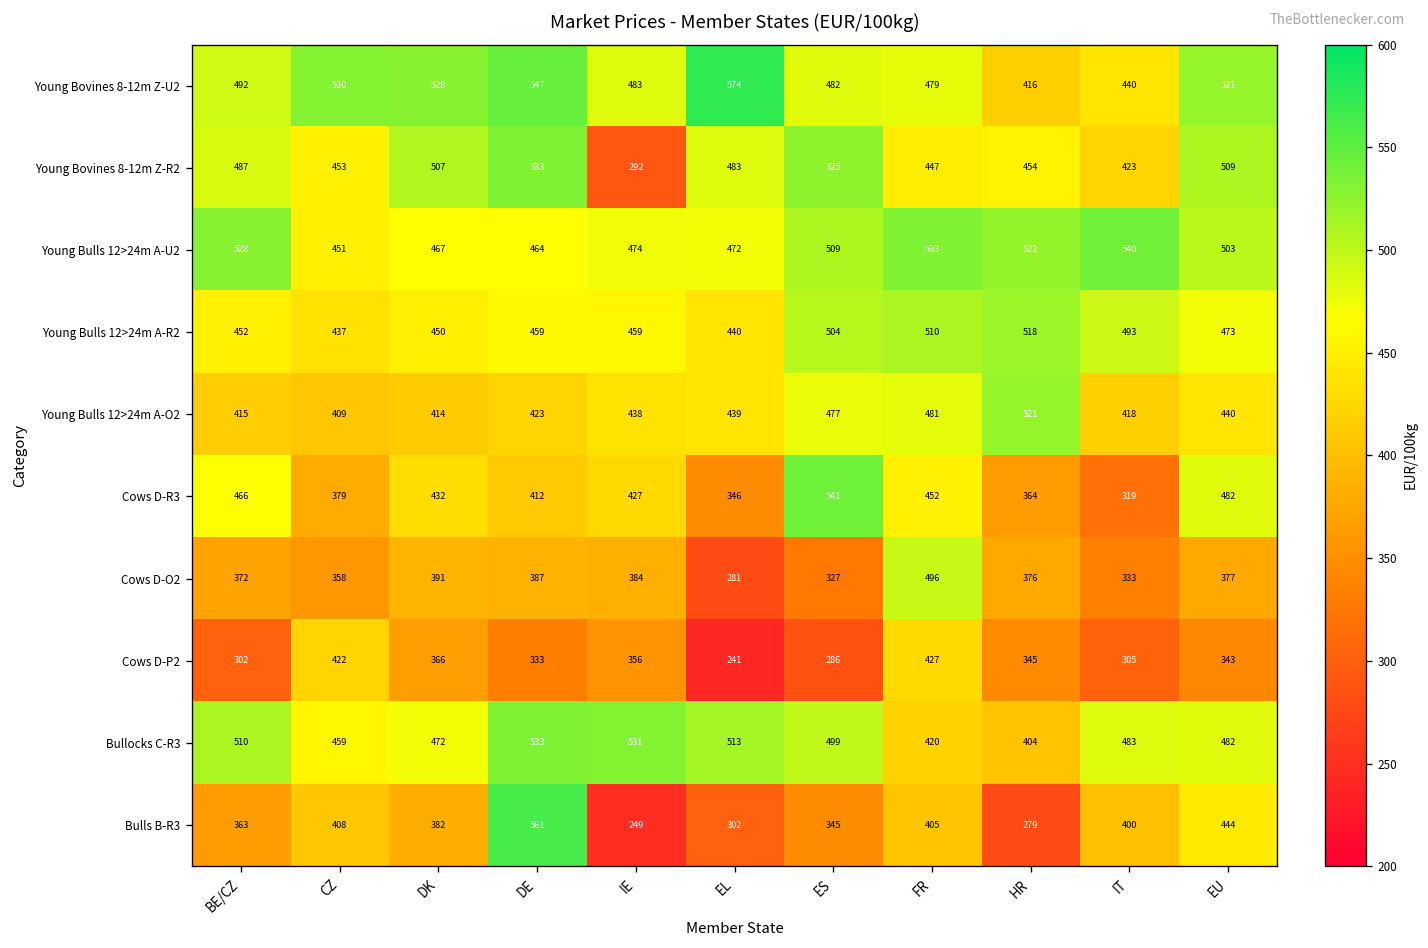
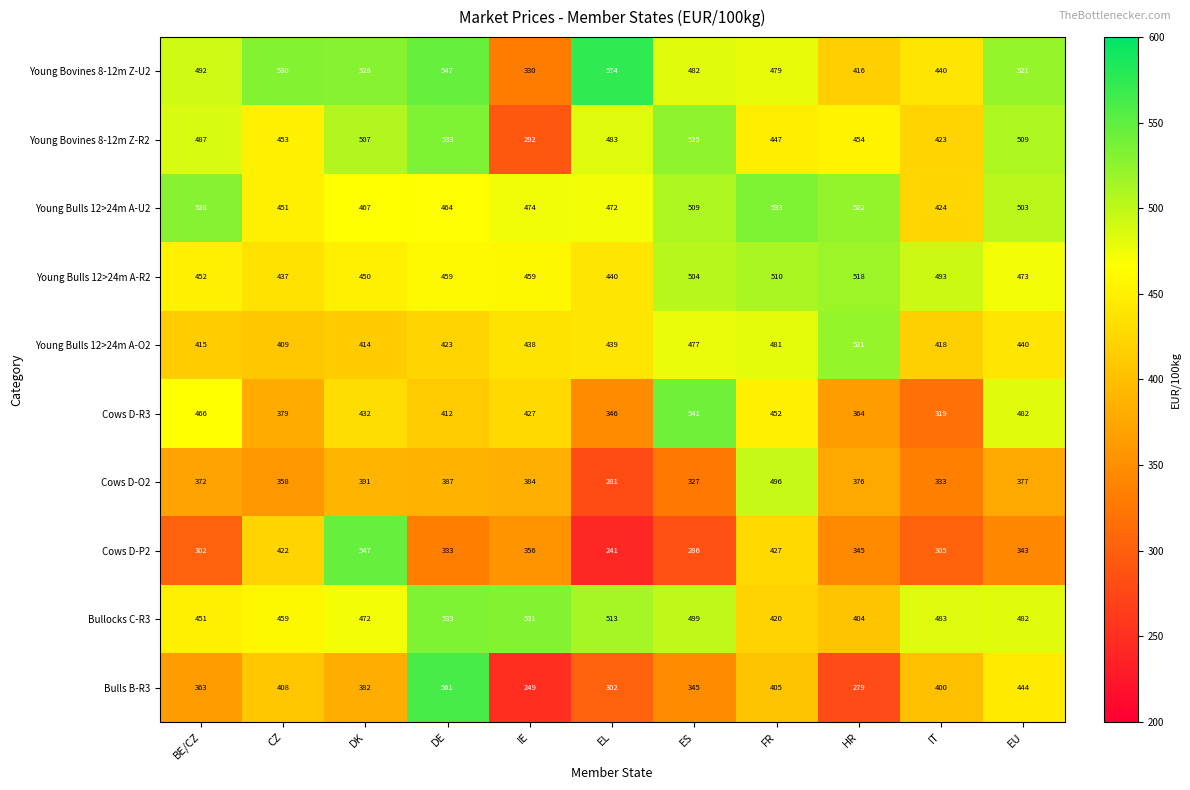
  {
    "Young Bovines 8-12m Z-U2": {
      "BE/CZ": 492,
      "CZ": 530,
      "DK": 528,
      "DE": 547,
-     "IE": 483,
+     "IE": 330,
      "EL": 574,
      "ES": 482,
      "FR": 479,
      "HR": 416,
      "IT": 440,
      "EU": 521
    },
    "Young Bovines 8-12m Z-R2": {
      "BE/CZ": 487,
      "CZ": 453,
      "DK": 507,
      "DE": 533,
      "IE": 292,
      "EL": 483,
      "ES": 525,
      "FR": 447,
      "HR": 454,
      "IT": 423,
      "EU": 509
    },
    "Young Bulls 12>24m A-U2": {
      "BE/CZ": 528,
      "CZ": 451,
      "DK": 467,
      "DE": 464,
      "IE": 474,
      "EL": 472,
      "ES": 509,
      "FR": 533,
      "HR": 522,
-     "IT": 540,
+     "IT": 424,
      "EU": 503
    },
    "Young Bulls 12>24m A-R2": {
      "BE/CZ": 452,
      "CZ": 437,
      "DK": 450,
      "DE": 459,
      "IE": 459,
      "EL": 440,
      "ES": 504,
      "FR": 510,
      "HR": 518,
      "IT": 493,
      "EU": 473
    },
    "Young Bulls 12>24m A-O2": {
      "BE/CZ": 415,
      "CZ": 409,
      "DK": 414,
      "DE": 423,
      "IE": 438,
      "EL": 439,
      "ES": 477,
      "FR": 481,
      "HR": 521,
      "IT": 418,
      "EU": 440
    },
    "Cows D-R3": {
      "BE/CZ": 466,
      "CZ": 379,
      "DK": 432,
      "DE": 412,
      "IE": 427,
      "EL": 346,
      "ES": 541,
      "FR": 452,
      "HR": 364,
      "IT": 319,
      "EU": 482
    },
    "Cows D-O2": {
      "BE/CZ": 372,
      "CZ": 358,
      "DK": 391,
      "DE": 387,
      "IE": 384,
      "EL": 281,
      "ES": 327,
      "FR": 496,
      "HR": 376,
      "IT": 333,
      "EU": 377
    },
    "Cows D-P2": {
      "BE/CZ": 302,
      "CZ": 422,
-     "DK": 366,
+     "DK": 547,
      "DE": 333,
      "IE": 356,
      "EL": 241,
      "ES": 286,
      "FR": 427,
      "HR": 345,
      "IT": 305,
      "EU": 343
    },
    "Bullocks C-R3": {
-     "BE/CZ": 510,
+     "BE/CZ": 451,
      "CZ": 459,
      "DK": 472,
      "DE": 533,
      "IE": 531,
      "EL": 513,
      "ES": 499,
      "FR": 420,
      "HR": 404,
      "IT": 483,
      "EU": 482
    },
    "Bulls B-R3": {
      "BE/CZ": 363,
      "CZ": 408,
      "DK": 382,
      "DE": 561,
      "IE": 249,
      "EL": 302,
      "ES": 345,
      "FR": 405,
      "HR": 279,
      "IT": 400,
      "EU": 444
    }
  }
